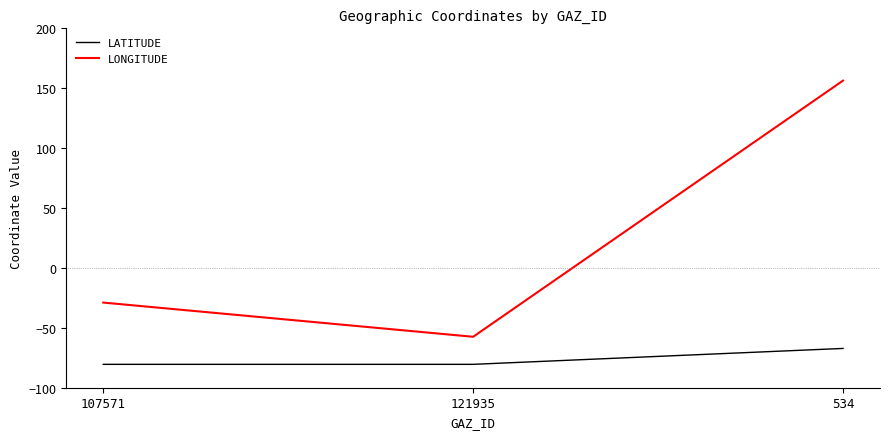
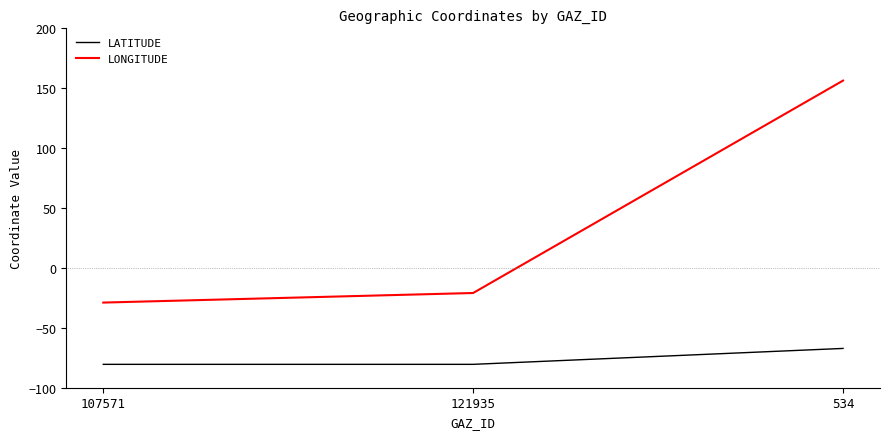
  {
    "LATITUDE": {
      "107571": -80,
      "121935": -80,
      "534": -67
    },
    "LONGITUDE": {
      "107571": -29,
-     "121935": -57,
+     "121935": -21,
      "534": 156
    }
  }
